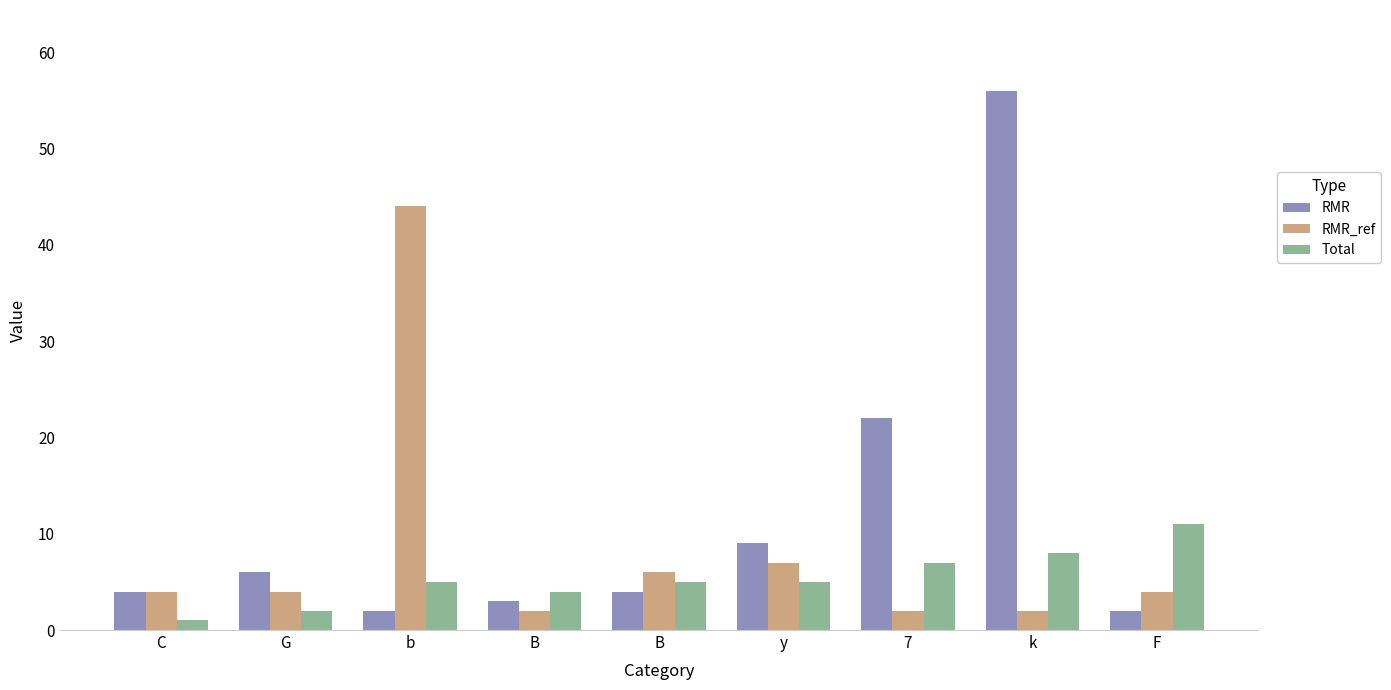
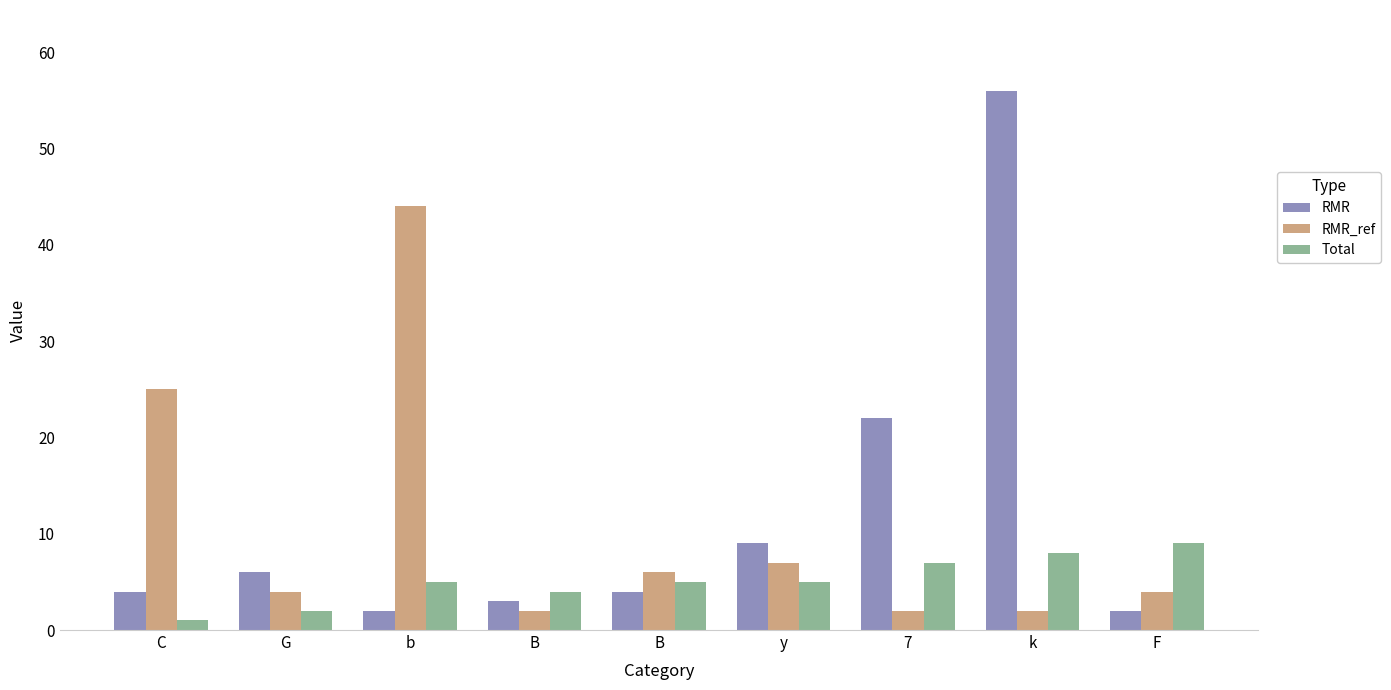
  {
    "RMR": {
      "C": 4,
      "G": 6,
      "b": 2,
      "y": 9,
      "7": 22,
      "k": 56,
      "F": 2
    },
    "RMR_ref": {
-     "C": 4,
+     "C": 25,
      "G": 4,
      "b": 44,
      "y": 7,
      "7": 2,
      "k": 2,
      "F": 4
    },
    "Total": {
      "C": 1,
      "G": 2,
      "b": 5,
      "y": 5,
      "7": 7,
      "k": 8,
-     "F": 11
+     "F": 9
    }
  }
